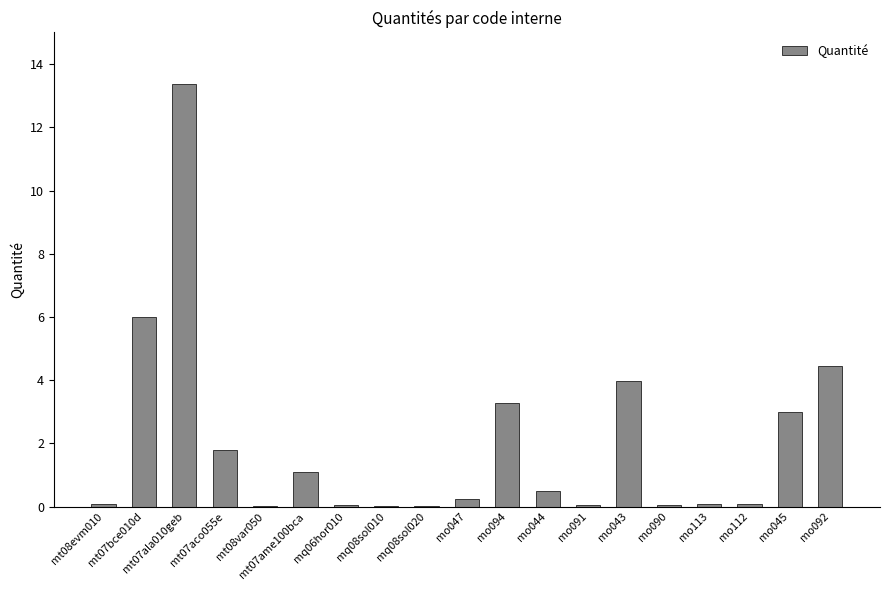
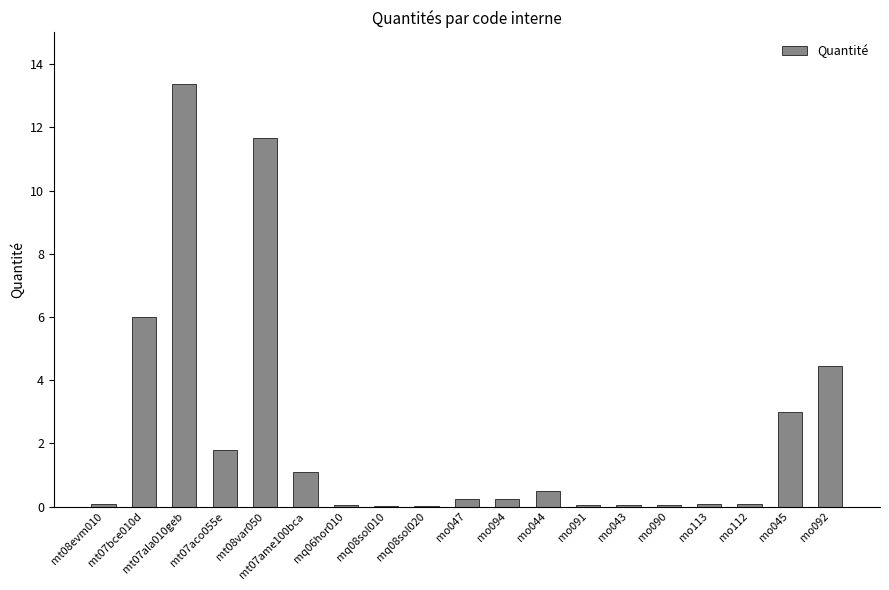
  {
    "mt08evm010": 0.1,
    "mt07bce010d": 6.0,
    "mt07ala010geb": 13.4,
    "mt07aco055e": 1.8,
-   "mt08var050": 0.0,
+   "mt08var050": 11.7,
    "mt07ame100bca": 1.1,
    "mo047": 0.2,
-   "mo094": 3.3,
+   "mo094": 0.2,
    "mo044": 0.5,
-   "mo043": 4.0,
+   "mo043": 0.1,
    "mo113": 0.1,
    "mo112": 0.1,
    "mo045": 3.0,
    "mo092": 4.5
  }
